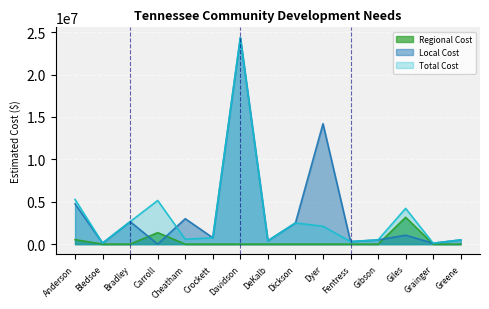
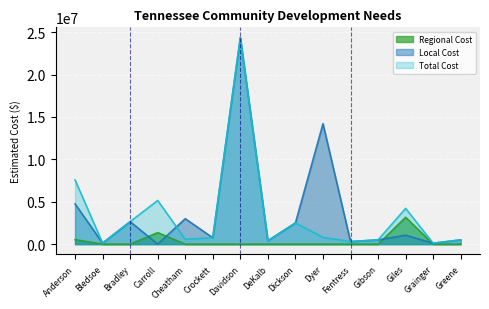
  {
    "Regional Cost": {
      "Anderson": 1000000,
      "Bradley": 0,
      "Carroll": 1000000,
      "Cheatham": 0,
      "Crockett": 0,
      "Davidson": 0,
      "DeKalb": 0,
      "Dickson": 0,
      "Dyer": 0,
      "Gibson": 0,
      "Giles": 3000000,
      "Greene": 0
    },
    "Local Cost": {
      "Anderson": 5000000,
      "Carroll": 0,
      "Cheatham": 3000000,
      "Dyer": 14000000,
      "Giles": 1000000
    },
    "Total Cost": {
-     "Anderson": 5000000,
+     "Anderson": 8000000,
      "Carroll": 5000000,
      "Cheatham": 1000000,
-     "Dyer": 2000000,
+     "Dyer": 1000000,
      "Giles": 4000000
    }
  }
